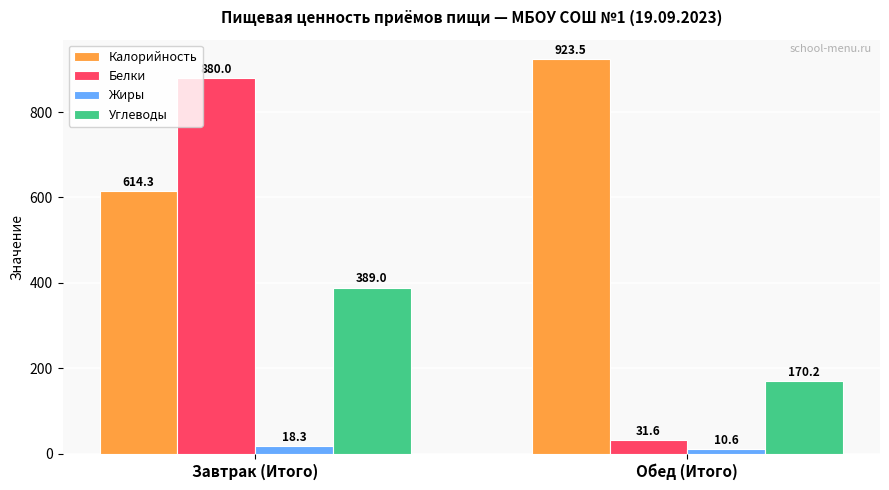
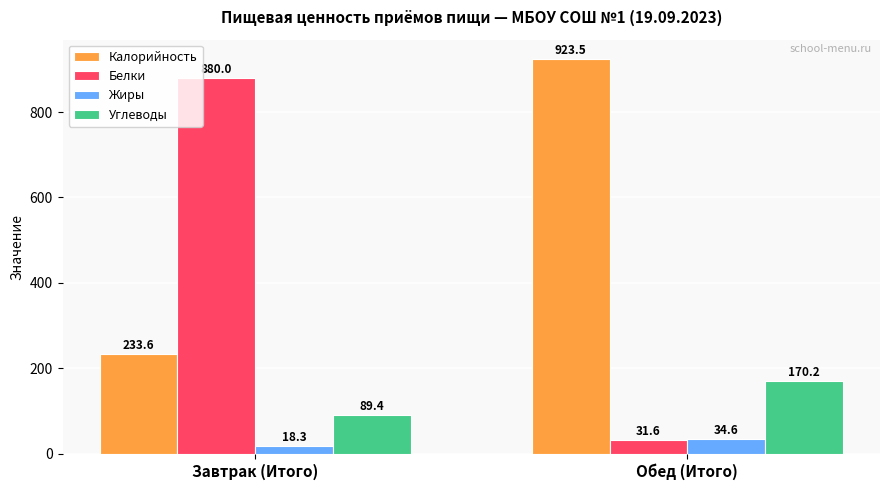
  {
    "Калорийность": {
-     "Завтрак (Итого)": 614.3,
+     "Завтрак (Итого)": 233.6,
      "Обед (Итого)": 923.5
    },
    "Белки": {
      "Обед (Итого)": 31.6
    },
    "Жиры": {
      "Завтрак (Итого)": 18.3,
-     "Обед (Итого)": 10.6
+     "Обед (Итого)": 34.6
    },
    "Углеводы": {
-     "Завтрак (Итого)": 389.0,
+     "Завтрак (Итого)": 89.4,
      "Обед (Итого)": 170.2
    }
  }
